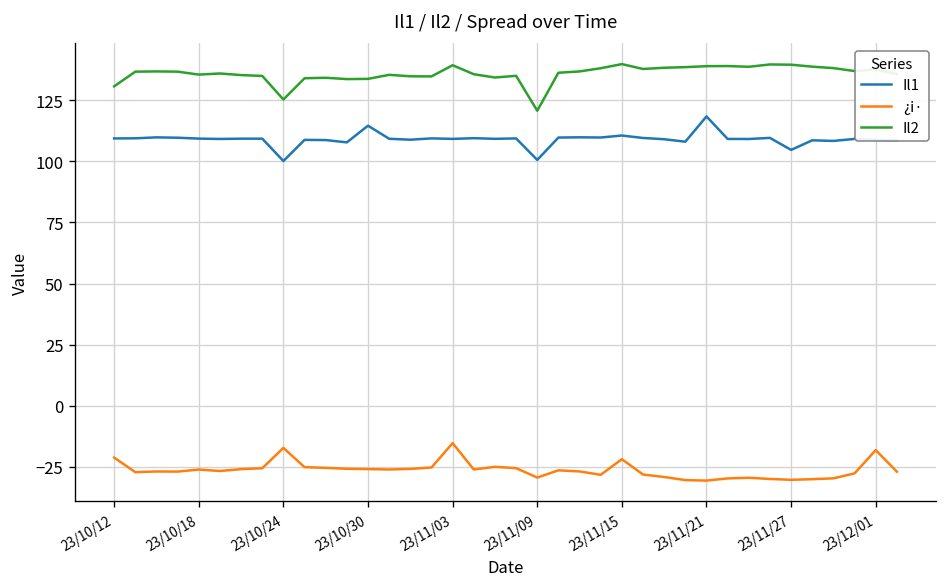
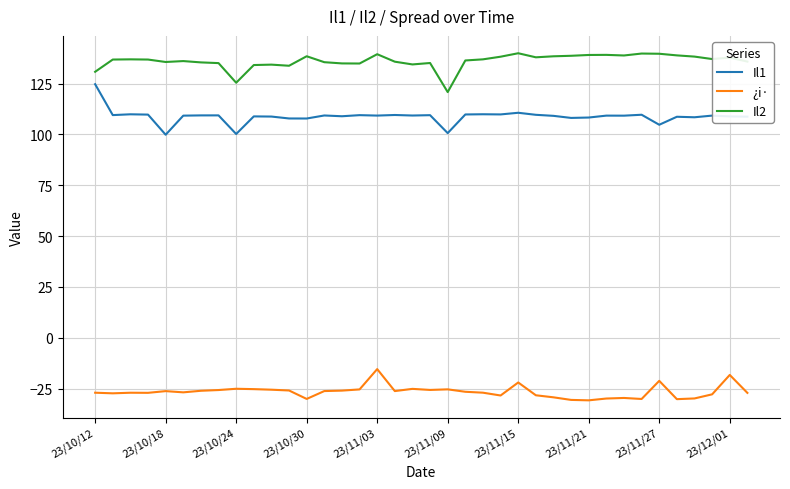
  {
    "Il1": {
-     "23/10/12": 109,
-     "23/10/18": 109,
+     "23/10/12": 125,
+     "23/10/18": 100,
      "23/10/24": 100,
-     "23/10/30": 115,
+     "23/10/30": 108,
      "23/11/03": 109,
      "23/11/09": 101,
      "23/11/15": 111,
-     "23/11/21": 118,
+     "23/11/21": 108,
      "23/11/27": 105
    },
    "¿i·": {
-     "23/10/12": -21,
+     "23/10/12": -27,
      "23/10/18": -26,
-     "23/10/24": -17,
-     "23/10/30": -26,
+     "23/10/24": -25,
+     "23/10/30": -30,
      "23/11/03": -15,
-     "23/11/09": -30,
+     "23/11/09": -25,
      "23/11/15": -22,
      "23/11/21": -31,
-     "23/11/27": -30,
+     "23/11/27": -21,
      "23/12/01": -18
    },
    "Il2": {
      "23/10/12": 131,
      "23/10/18": 136,
      "23/10/24": 125,
-     "23/10/30": 134,
+     "23/10/30": 138,
      "23/11/03": 139,
      "23/11/09": 121,
      "23/11/15": 140,
      "23/11/21": 139,
      "23/11/27": 140
    }
  }
